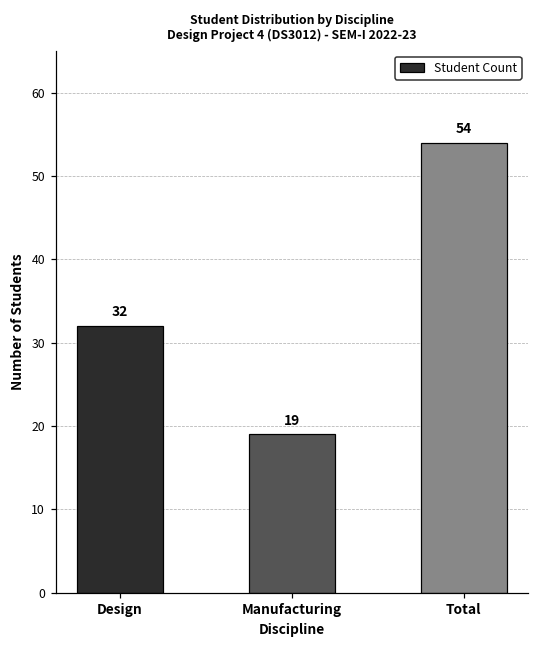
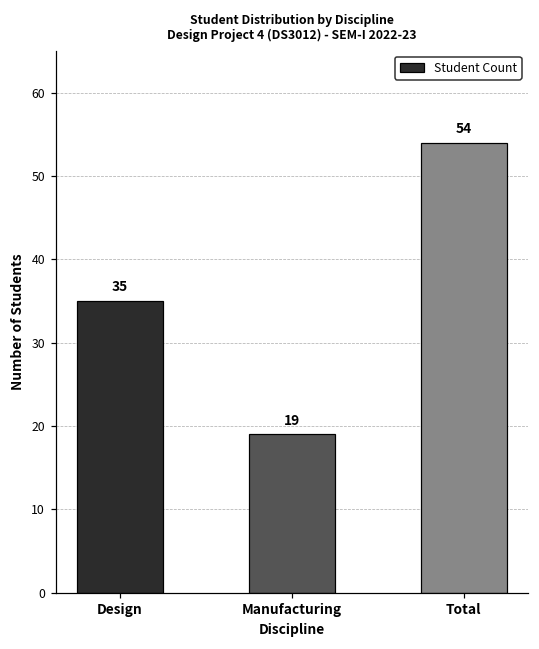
  {
-   "Design": 32,
+   "Design": 35,
    "Manufacturing": 19,
    "Total": 54
  }
